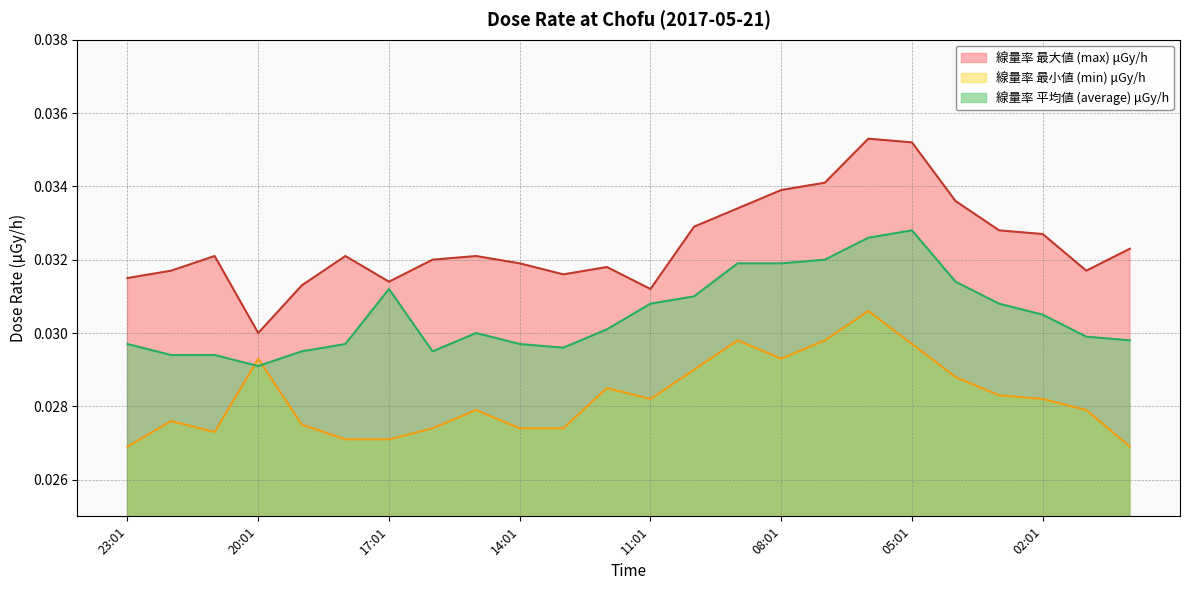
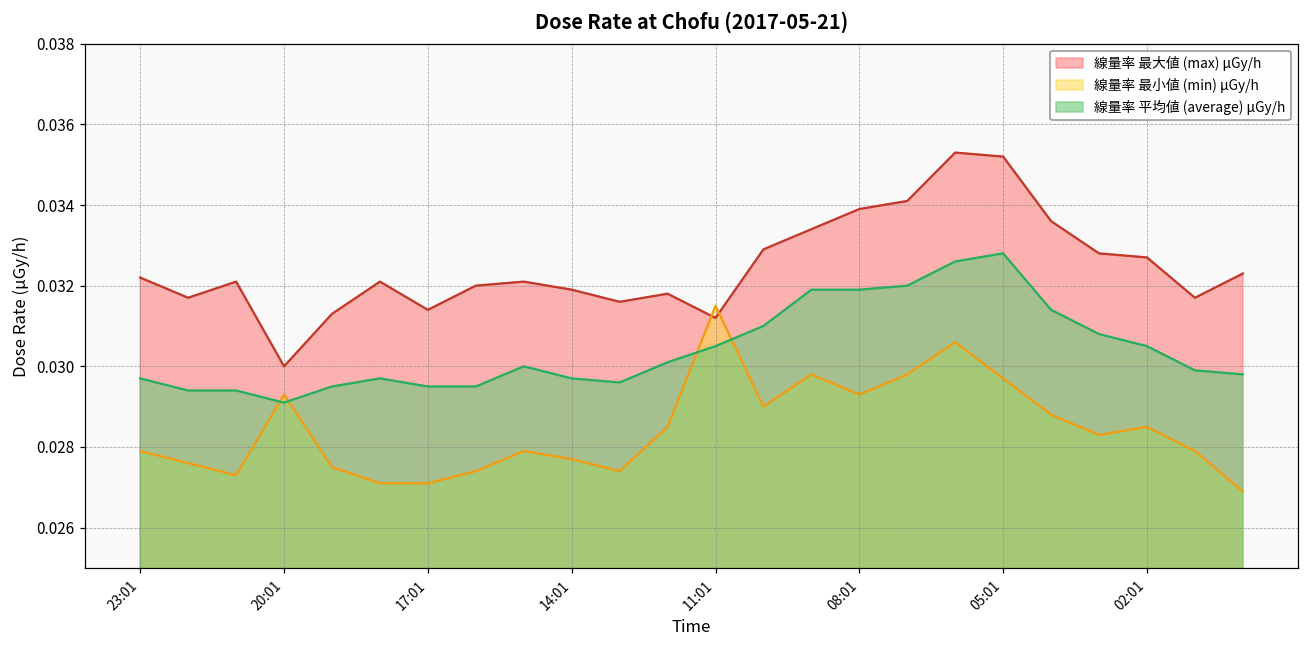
  {
    "線量率 最大値 (max) μGy/h": {
-     "23:01": 0.0315,
+     "23:01": 0.0322,
      "20:01": 0.0300,
      "17:01": 0.0314,
      "14:01": 0.0319,
      "11:01": 0.0312,
      "08:01": 0.0339,
      "05:01": 0.0352,
      "02:01": 0.0327
    },
    "線量率 最小値 (min) μGy/h": {
-     "23:01": 0.0269,
+     "23:01": 0.0279,
      "20:01": 0.0293,
      "17:01": 0.0271,
-     "14:01": 0.0274,
-     "11:01": 0.0282,
+     "14:01": 0.0277,
+     "11:01": 0.0315,
      "08:01": 0.0293,
      "05:01": 0.0297,
-     "02:01": 0.0282
+     "02:01": 0.0285
    },
    "線量率 平均値 (average) μGy/h": {
      "23:01": 0.0297,
      "20:01": 0.0291,
-     "17:01": 0.0312,
+     "17:01": 0.0295,
      "14:01": 0.0297,
-     "11:01": 0.0308,
+     "11:01": 0.0305,
      "08:01": 0.0319,
      "05:01": 0.0328,
      "02:01": 0.0305
    }
  }
